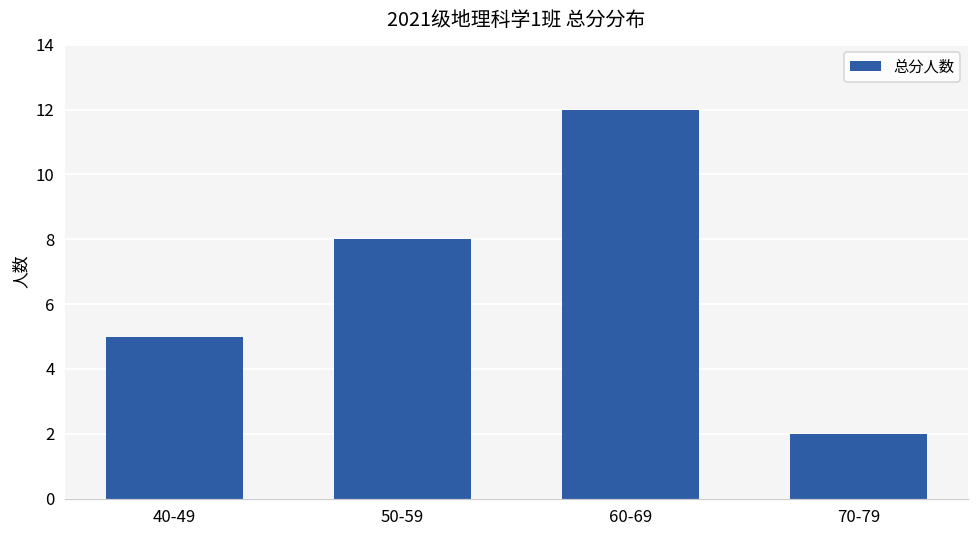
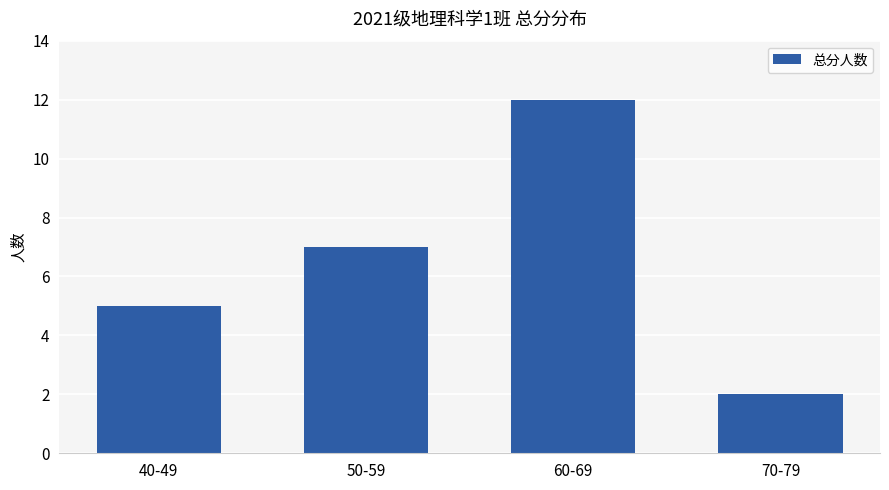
  {
    "40-49": 5,
-   "50-59": 8,
+   "50-59": 7,
    "60-69": 12,
    "70-79": 2
  }
